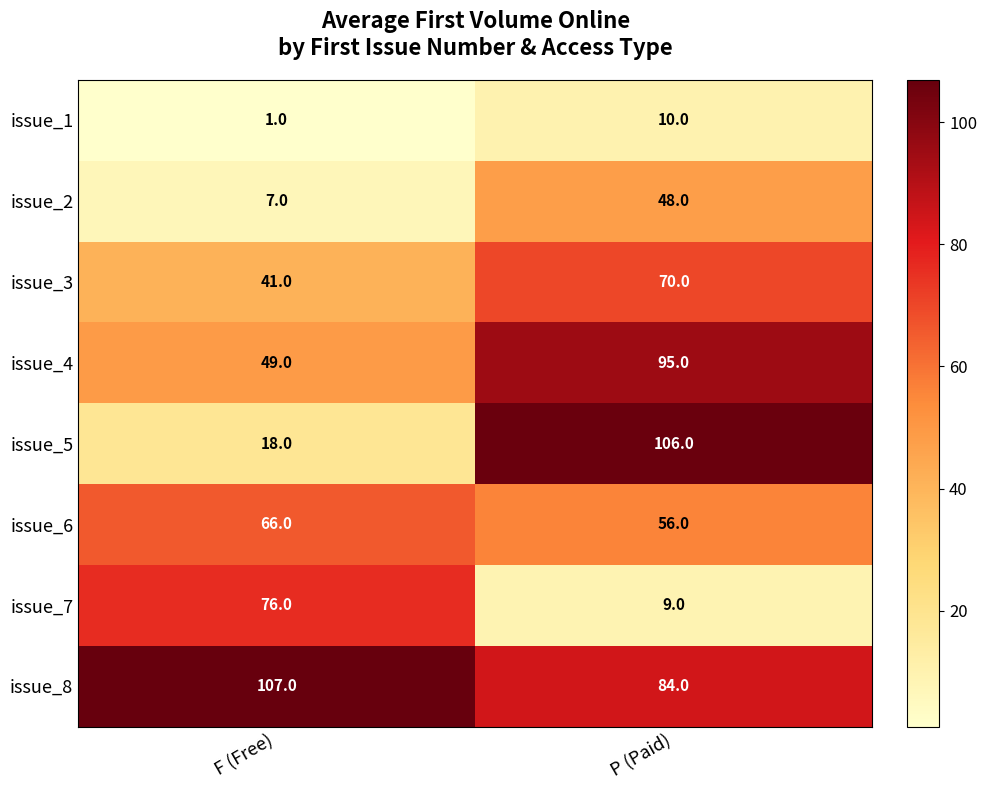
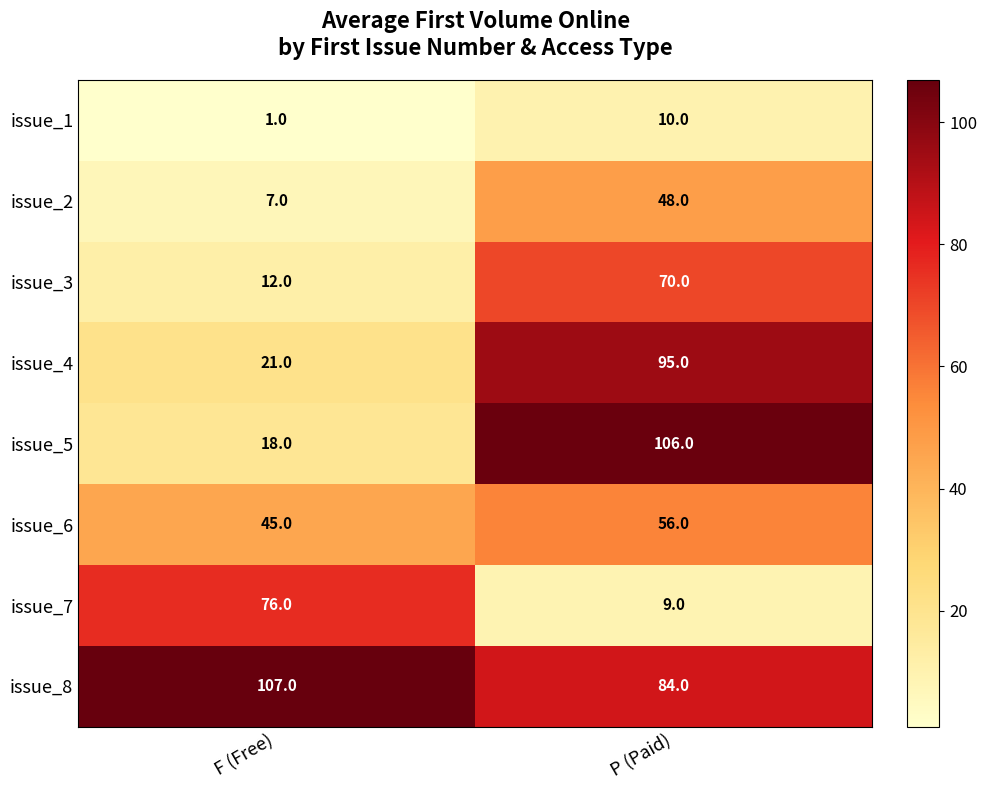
  {
    "issue_1": {
      "F (Free)": 1.0,
      "P (Paid)": 10.0
    },
    "issue_2": {
      "F (Free)": 7.0,
      "P (Paid)": 48.0
    },
    "issue_3": {
-     "F (Free)": 41.0,
+     "F (Free)": 12.0,
      "P (Paid)": 70.0
    },
    "issue_4": {
-     "F (Free)": 49.0,
+     "F (Free)": 21.0,
      "P (Paid)": 95.0
    },
    "issue_5": {
      "F (Free)": 18.0,
      "P (Paid)": 106.0
    },
    "issue_6": {
-     "F (Free)": 66.0,
+     "F (Free)": 45.0,
      "P (Paid)": 56.0
    },
    "issue_7": {
      "F (Free)": 76.0,
      "P (Paid)": 9.0
    },
    "issue_8": {
      "F (Free)": 107.0,
      "P (Paid)": 84.0
    }
  }
